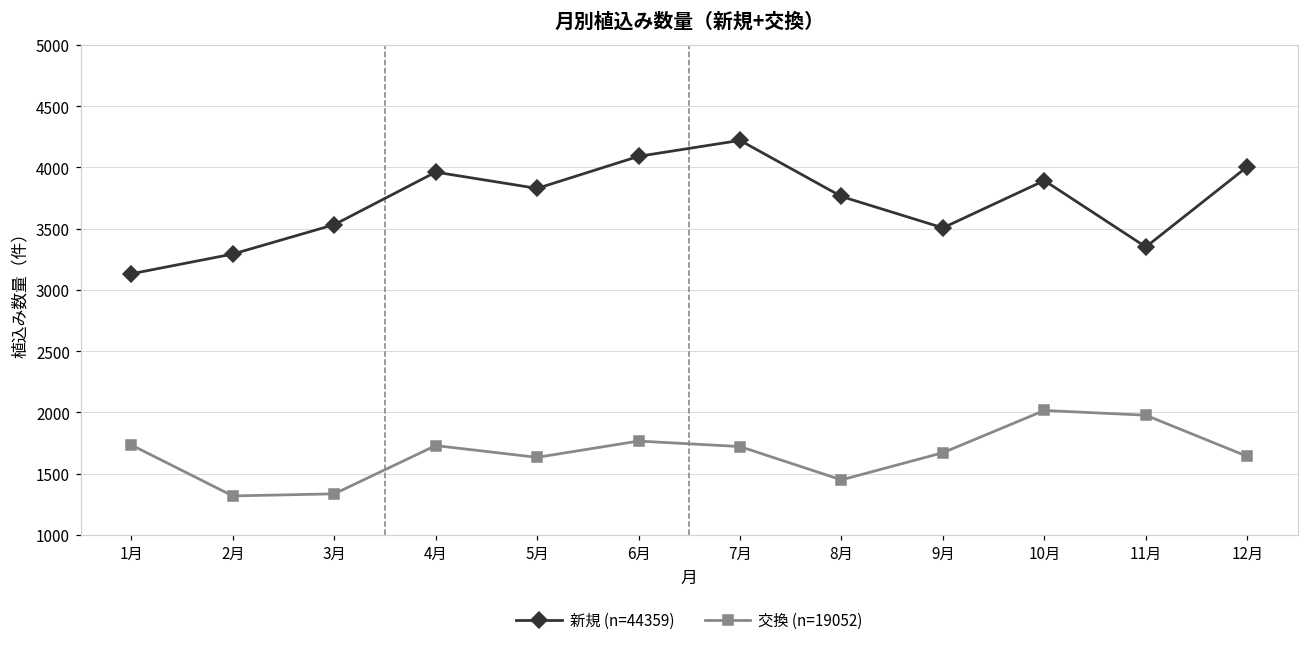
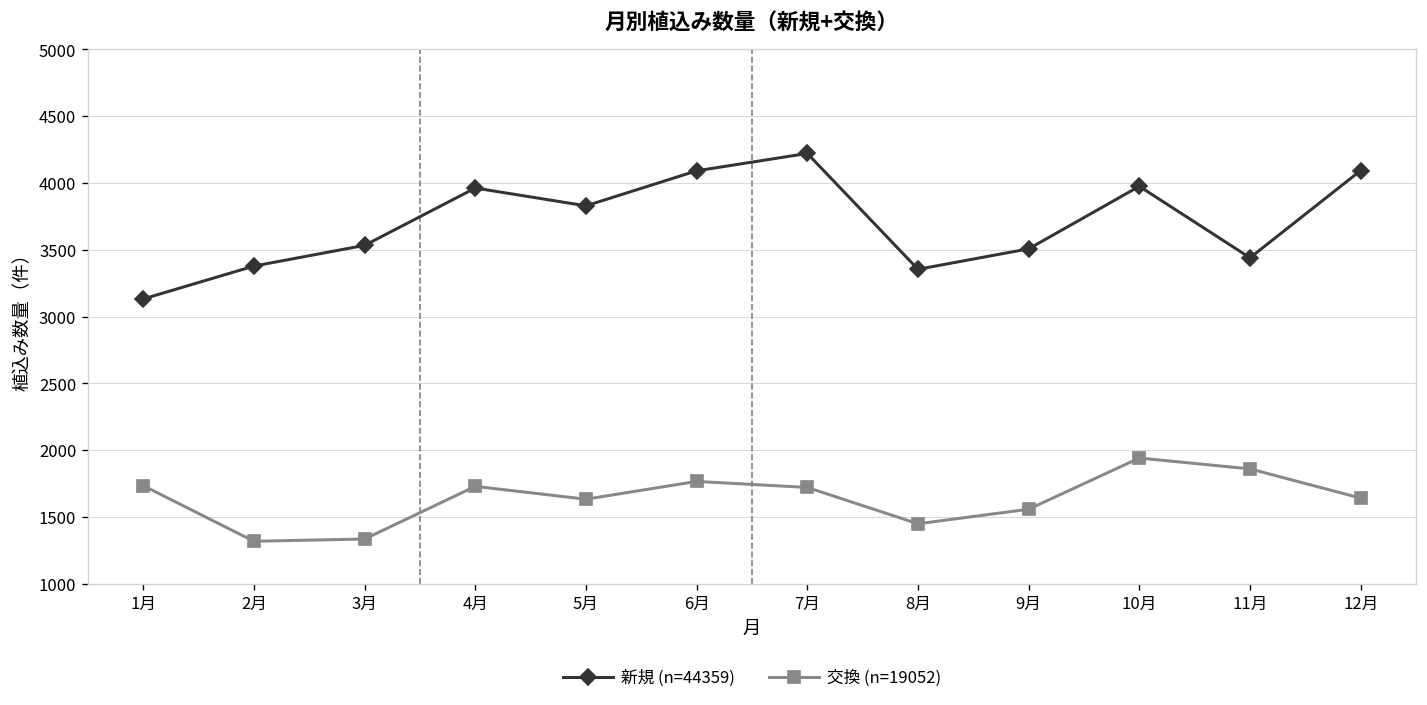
  {
    "新規 (n=44359)": {
      "1月": 3130,
-     "2月": 3290,
+     "2月": 3380,
      "3月": 3530,
      "4月": 3960,
      "5月": 3830,
      "6月": 4090,
      "7月": 4220,
-     "8月": 3760,
+     "8月": 3350,
      "9月": 3510,
-     "10月": 3890,
-     "11月": 3350,
-     "12月": 4010
+     "10月": 3980,
+     "11月": 3440,
+     "12月": 4090
    },
    "交換 (n=19052)": {
      "1月": 1730,
      "2月": 1320,
      "3月": 1340,
      "4月": 1730,
      "5月": 1630,
      "6月": 1770,
      "7月": 1720,
      "8月": 1450,
-     "9月": 1670,
-     "10月": 2020,
-     "11月": 1980,
+     "9月": 1560,
+     "10月": 1940,
+     "11月": 1860,
      "12月": 1640
    }
  }
